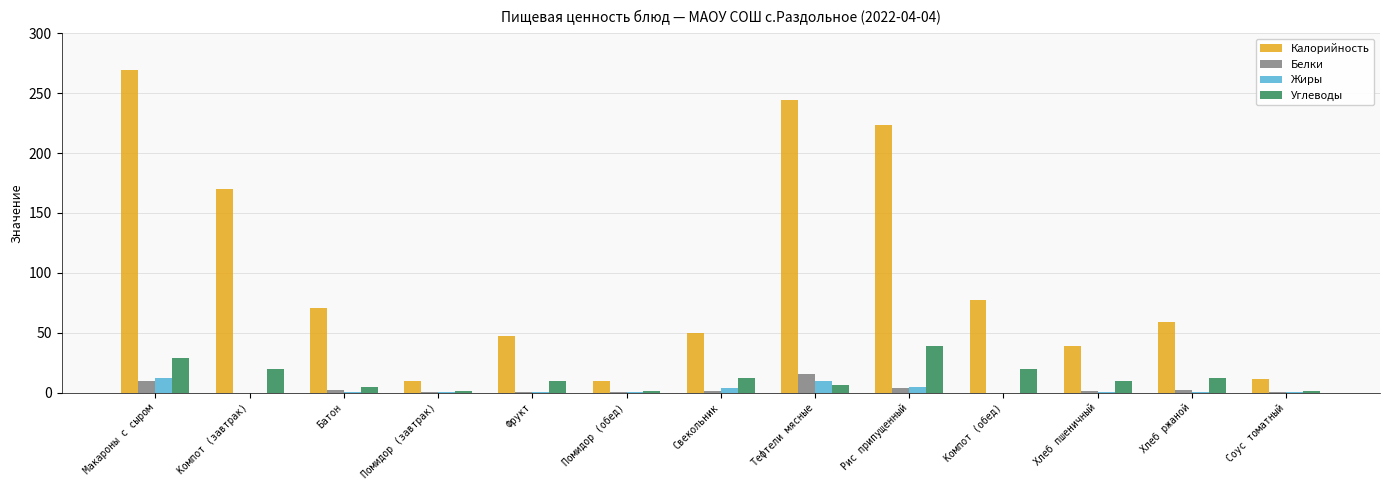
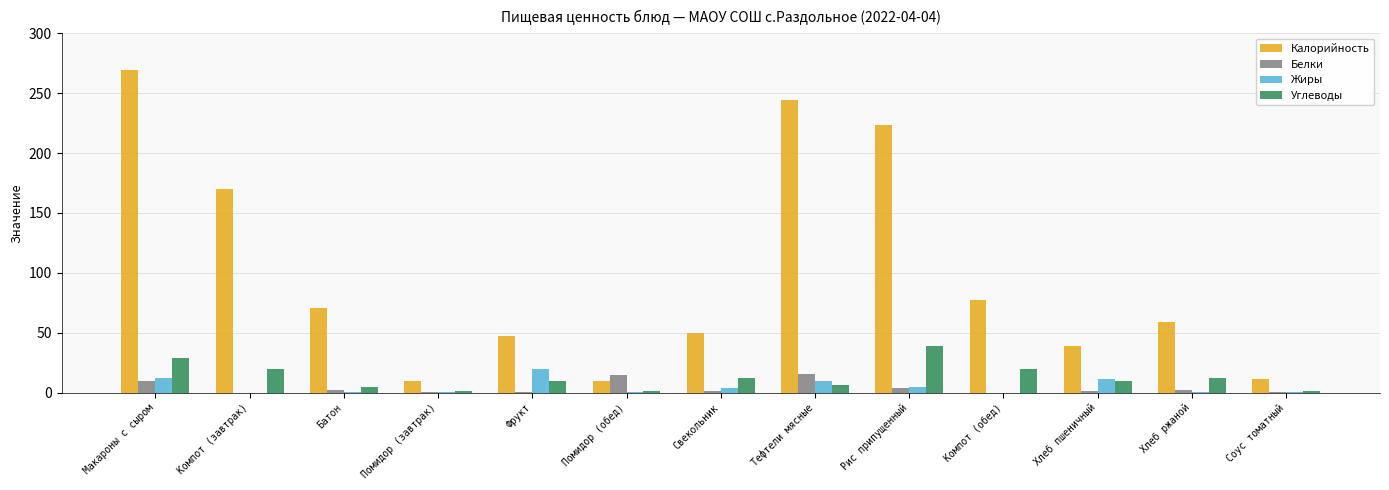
  {
    "Калорийность": {
      "Макароны с сыром": 269,
      "Компот (завтрак)": 170,
      "Батон": 71,
      "Помидор (завтрак)": 10,
      "Фрукт": 47,
      "Помидор (обед)": 10,
      "Свекольник": 50,
      "Тефтели мясные": 244,
      "Рис припущенный": 223,
      "Компот (обед)": 77,
      "Хлеб пшеничный": 39,
      "Хлеб ржаной": 59,
      "Соус томатный": 11
    },
    "Белки": {
      "Макароны с сыром": 10,
      "Компот (завтрак)": 0,
      "Батон": 2,
-     "Помидор (обед)": 0,
+     "Помидор (обед)": 14,
      "Тефтели мясные": 16,
      "Рис припущенный": 4,
      "Компот (обед)": 0
    },
    "Жиры": {
      "Макароны с сыром": 13,
      "Компот (завтрак)": 0,
-     "Фрукт": 0,
+     "Фрукт": 20,
      "Свекольник": 4,
      "Тефтели мясные": 10,
      "Рис припущенный": 5,
      "Компот (обед)": 0,
-     "Хлеб пшеничный": 0
+     "Хлеб пшеничный": 11
    },
    "Углеводы": {
      "Макароны с сыром": 29,
      "Компот (завтрак)": 19,
      "Батон": 5,
      "Фрукт": 10,
      "Свекольник": 12,
      "Тефтели мясные": 7,
      "Рис припущенный": 39,
      "Компот (обед)": 19,
      "Хлеб пшеничный": 10,
      "Хлеб ржаной": 12
    }
  }
